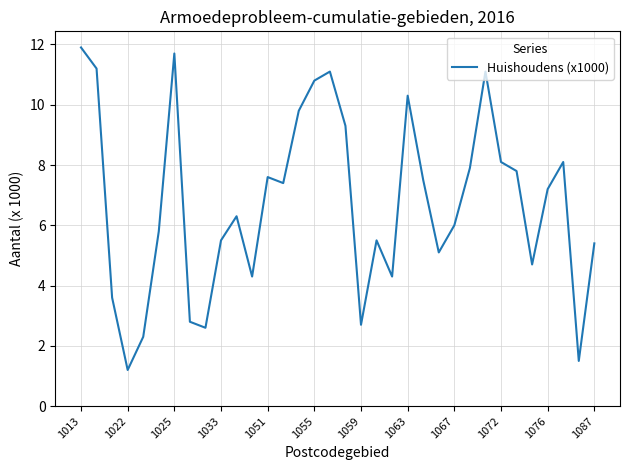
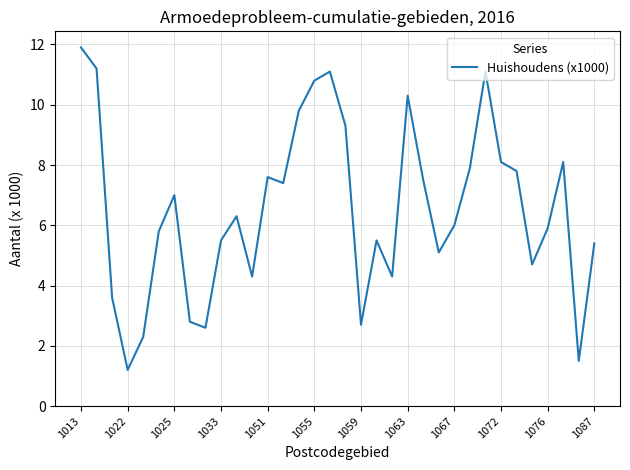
  {
    "1013": 11.9,
    "1022": 1.2,
-   "1025": 11.7,
+   "1025": 7.0,
    "1033": 5.5,
    "1051": 7.6,
    "1055": 10.8,
    "1059": 2.7,
    "1063": 10.3,
    "1067": 6.0,
    "1072": 8.1,
-   "1076": 7.2,
+   "1076": 5.9,
    "1087": 5.4
  }
